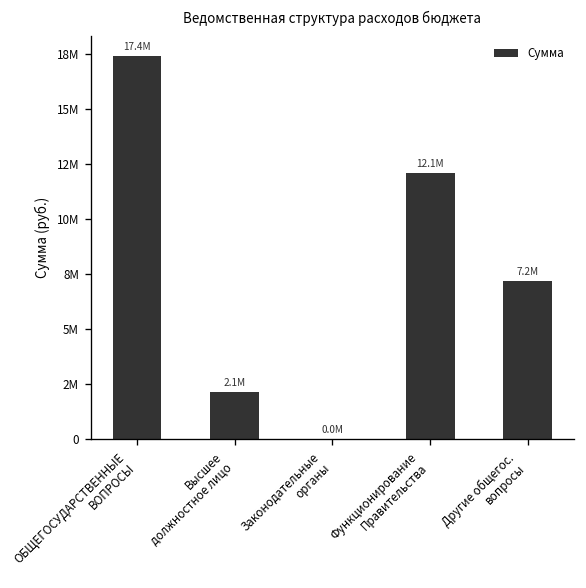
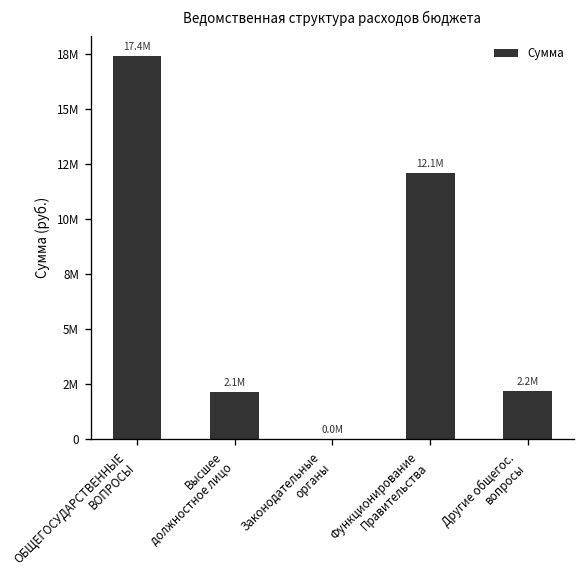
  {
    "ОБЩЕГОСУДАРСТВЕННЫЕ ВОПРОСЫ": "17.4M",
    "Высшее должностное лицо": "2.1M",
    "Функционирование Правительства": "12.1M",
-   "Другие общегос. вопросы": "7.2M"
+   "Другие общегос. вопросы": "2.2M"
  }
